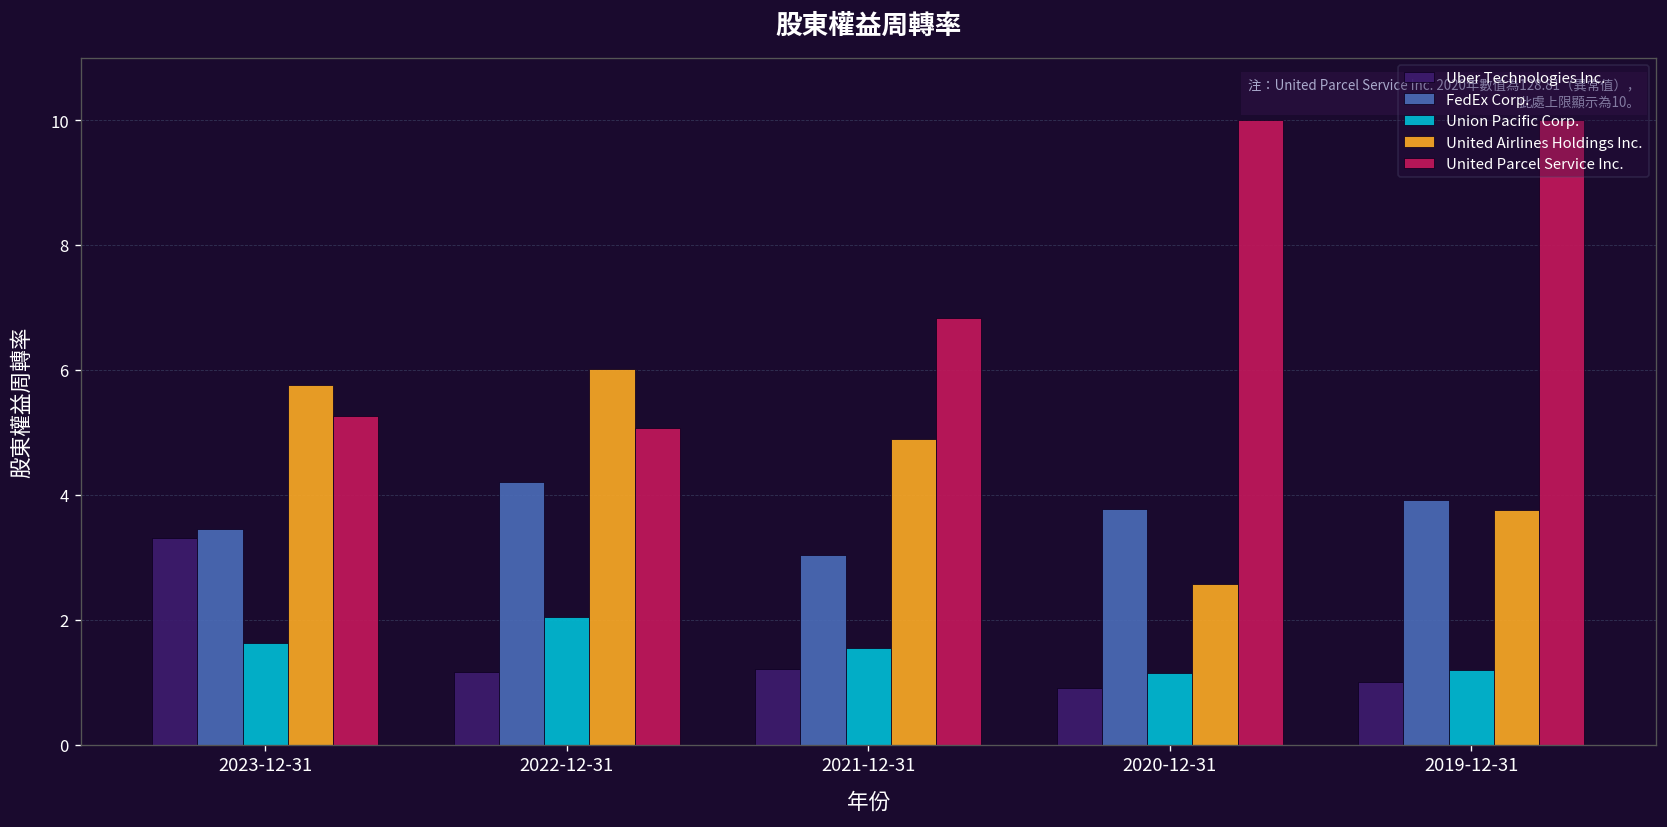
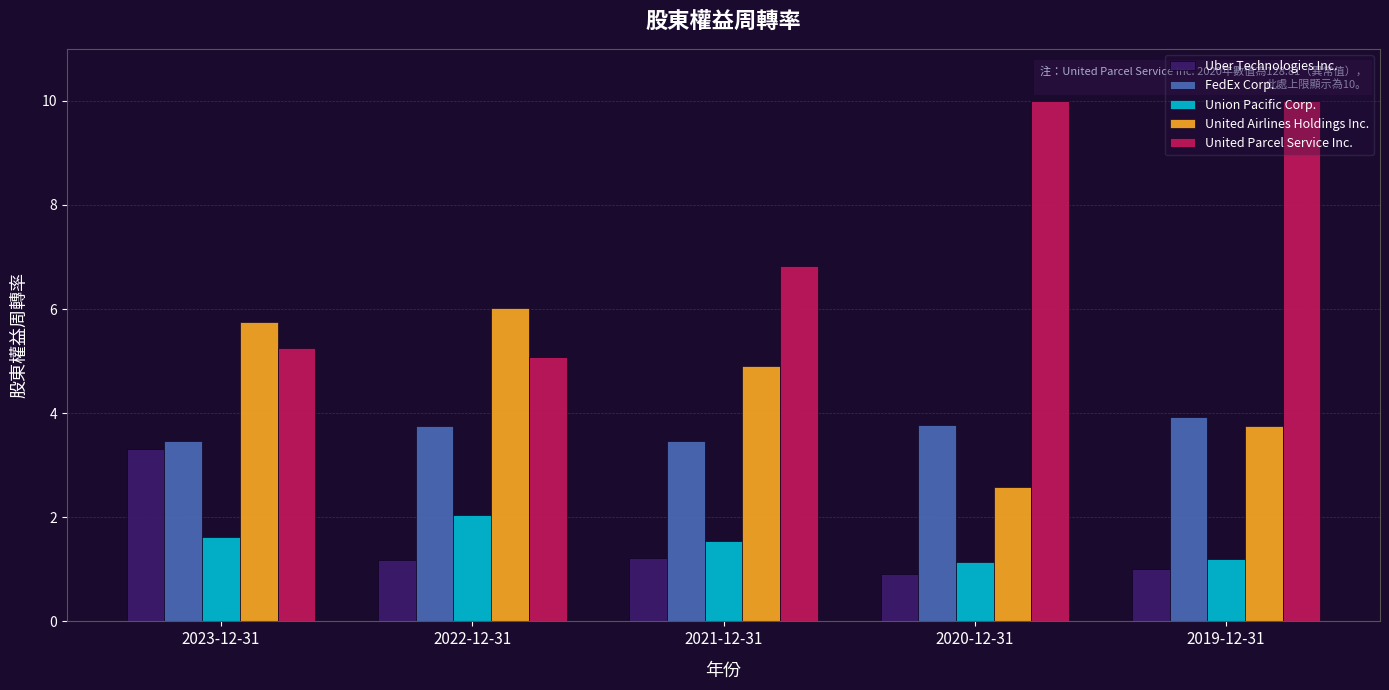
  {
    "Uber Technologies Inc.": {
      "2023-12-31": 3.3,
      "2022-12-31": 1.2,
      "2021-12-31": 1.2,
      "2020-12-31": 0.9,
      "2019-12-31": 1.0
    },
    "FedEx Corp.": {
      "2023-12-31": 3.5,
-     "2022-12-31": 4.2,
-     "2021-12-31": 3.0,
+     "2022-12-31": 3.8,
+     "2021-12-31": 3.5,
      "2020-12-31": 3.8,
      "2019-12-31": 3.9
    },
    "Union Pacific Corp.": {
      "2023-12-31": 1.6,
      "2022-12-31": 2.1,
      "2021-12-31": 1.5,
      "2020-12-31": 1.2,
      "2019-12-31": 1.2
    },
    "United Airlines Holdings Inc.": {
      "2023-12-31": 5.8,
      "2022-12-31": 6.0,
      "2021-12-31": 4.9,
      "2020-12-31": 2.6,
      "2019-12-31": 3.8
    },
    "United Parcel Service Inc.": {
      "2023-12-31": 5.3,
      "2022-12-31": 5.1,
      "2021-12-31": 6.8
    }
  }
